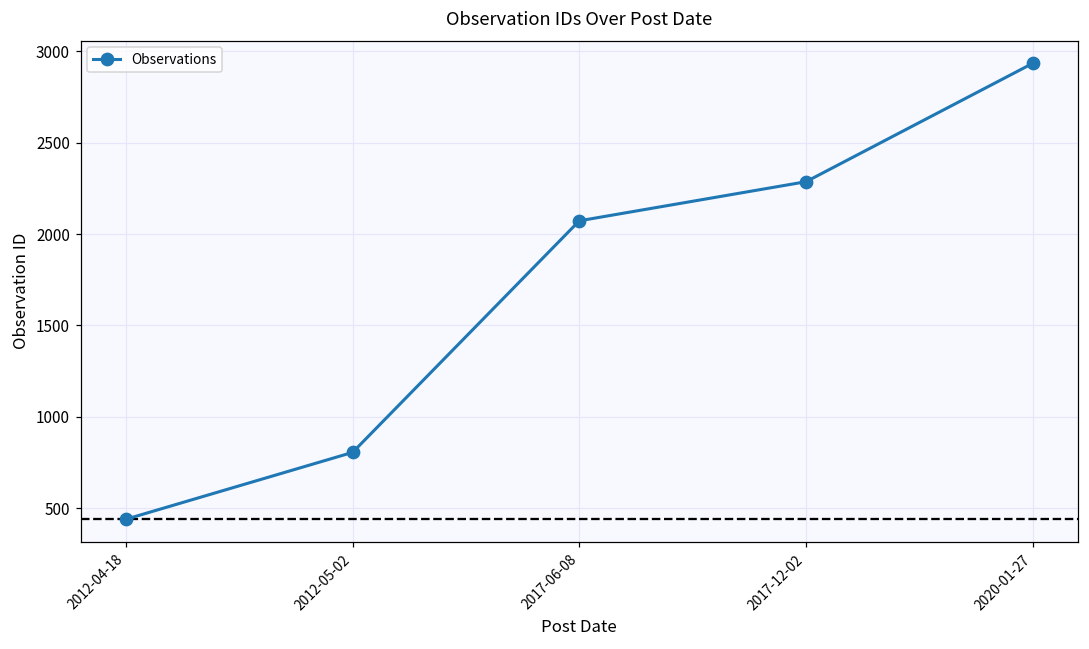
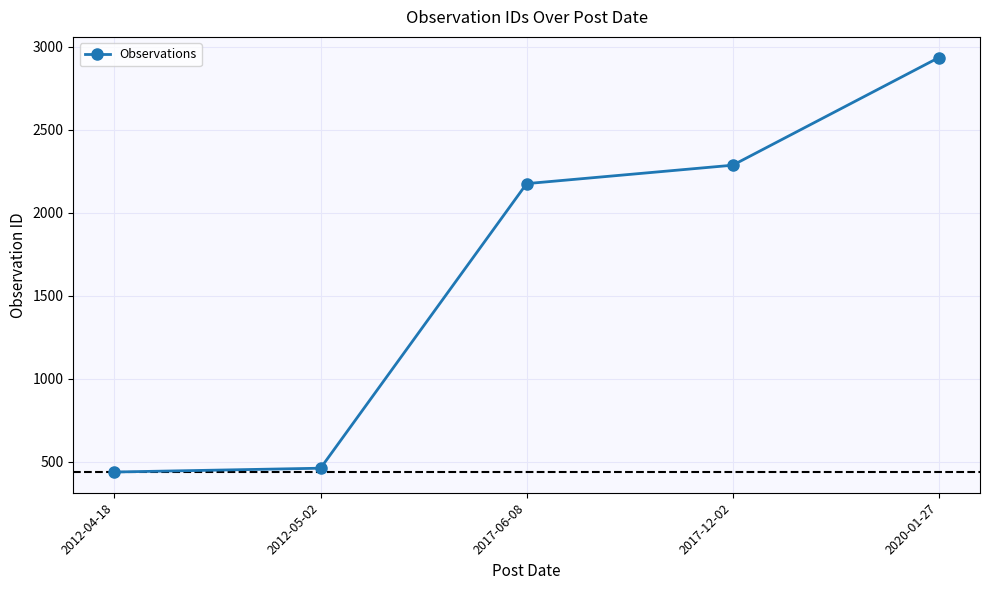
  {
    "2012-04-18": 440,
-   "2012-05-02": 810,
-   "2017-06-08": 2070,
+   "2012-05-02": 460,
+   "2017-06-08": 2180,
    "2017-12-02": 2290,
    "2020-01-27": 2940
  }
